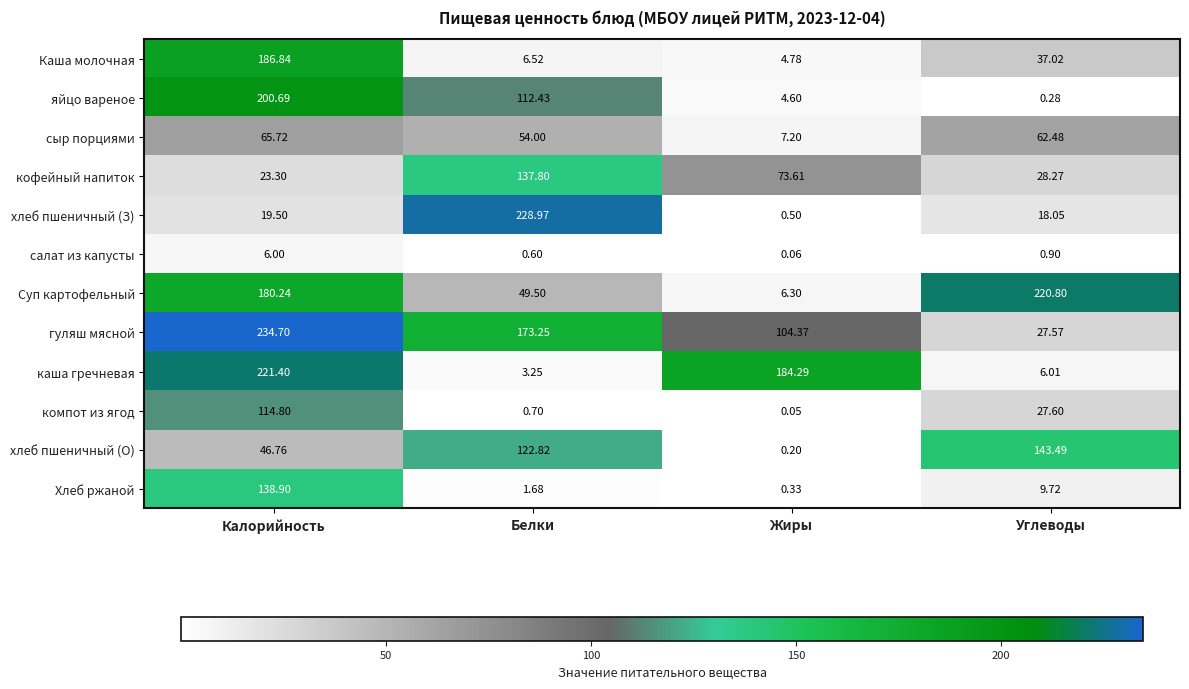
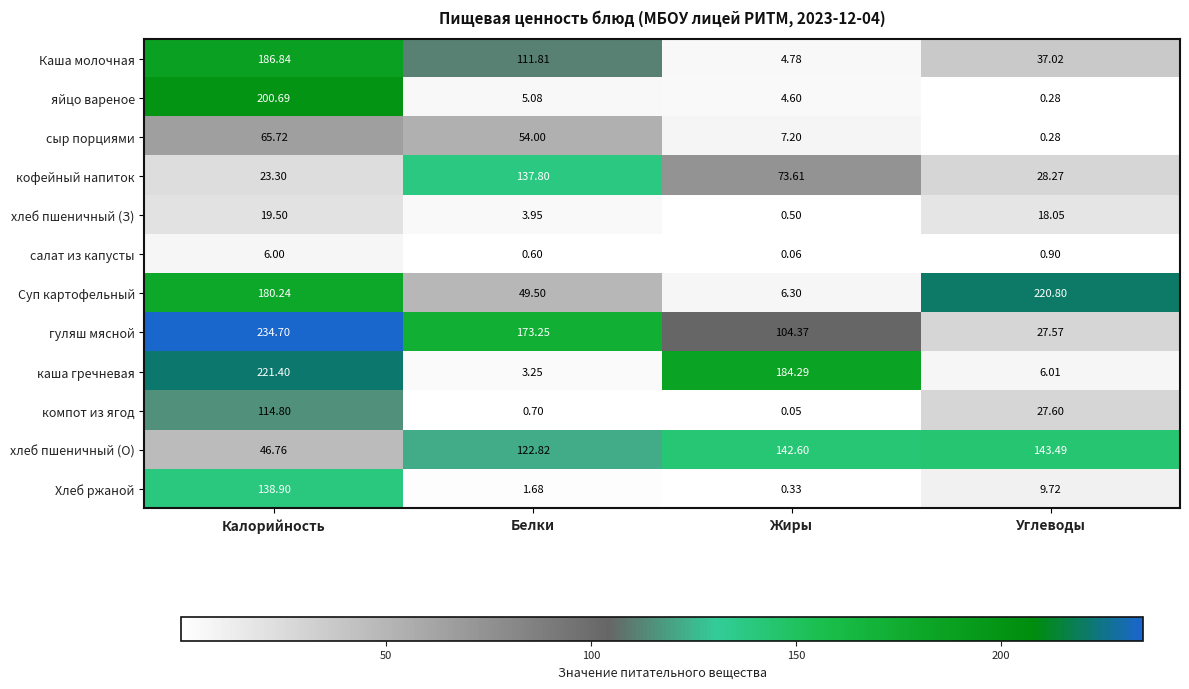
  {
    "Каша молочная": {
      "Калорийность": 186.84,
-     "Белки": 6.52,
+     "Белки": 111.81,
      "Жиры": 4.78,
      "Углеводы": 37.02
    },
    "яйцо вареное": {
      "Калорийность": 200.69,
-     "Белки": 112.43,
+     "Белки": 5.08,
      "Жиры": 4.60,
      "Углеводы": 0.28
    },
    "сыр порциями": {
      "Калорийность": 65.72,
      "Белки": 54.00,
      "Жиры": 7.20,
-     "Углеводы": 62.48
+     "Углеводы": 0.28
    },
    "кофейный напиток": {
      "Калорийность": 23.30,
      "Белки": 137.80,
      "Жиры": 73.61,
      "Углеводы": 28.27
    },
    "хлеб пшеничный (З)": {
      "Калорийность": 19.50,
-     "Белки": 228.97,
+     "Белки": 3.95,
      "Жиры": 0.50,
      "Углеводы": 18.05
    },
    "салат из капусты": {
      "Калорийность": 6.00,
      "Белки": 0.60,
      "Жиры": 0.06,
      "Углеводы": 0.90
    },
    "Суп картофельный": {
      "Калорийность": 180.24,
      "Белки": 49.50,
      "Жиры": 6.30,
      "Углеводы": 220.80
    },
    "гуляш мясной": {
      "Калорийность": 234.70,
      "Белки": 173.25,
      "Жиры": 104.37,
      "Углеводы": 27.57
    },
    "каша гречневая": {
      "Калорийность": 221.40,
      "Белки": 3.25,
      "Жиры": 184.29,
      "Углеводы": 6.01
    },
    "компот из ягод": {
      "Калорийность": 114.80,
      "Белки": 0.70,
      "Жиры": 0.05,
      "Углеводы": 27.60
    },
    "хлеб пшеничный (О)": {
      "Калорийность": 46.76,
      "Белки": 122.82,
-     "Жиры": 0.20,
+     "Жиры": 142.60,
      "Углеводы": 143.49
    },
    "Хлеб ржаной": {
      "Калорийность": 138.90,
      "Белки": 1.68,
      "Жиры": 0.33,
      "Углеводы": 9.72
    }
  }
